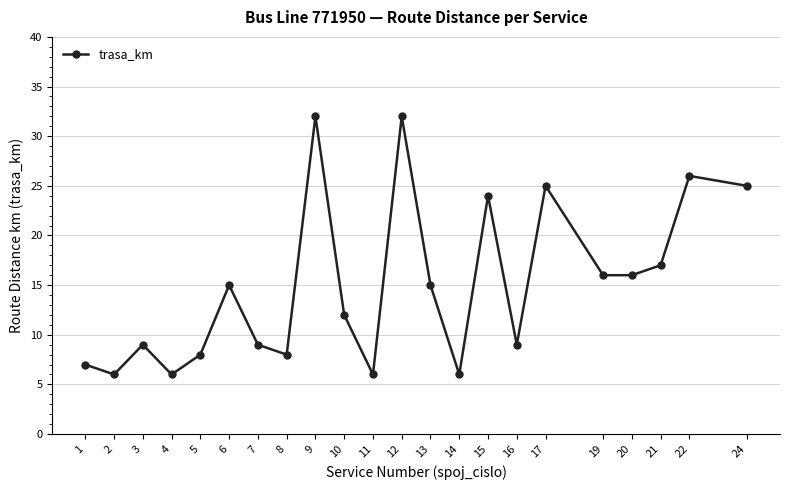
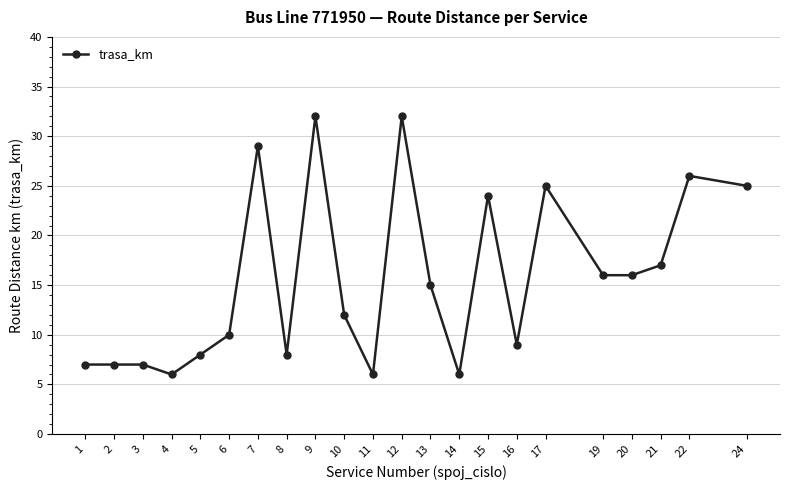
  {
    "1": 7,
-   "2": 6,
-   "3": 9,
+   "2": 7,
+   "3": 7,
    "4": 6,
    "5": 8,
-   "6": 15,
-   "7": 9,
+   "6": 10,
+   "7": 29,
    "8": 8,
    "9": 32,
    "10": 12,
    "11": 6,
    "12": 32,
    "13": 15,
    "14": 6,
    "15": 24,
    "16": 9,
    "17": 25,
    "19": 16,
    "20": 16,
    "21": 17,
    "22": 26,
    "24": 25
  }
